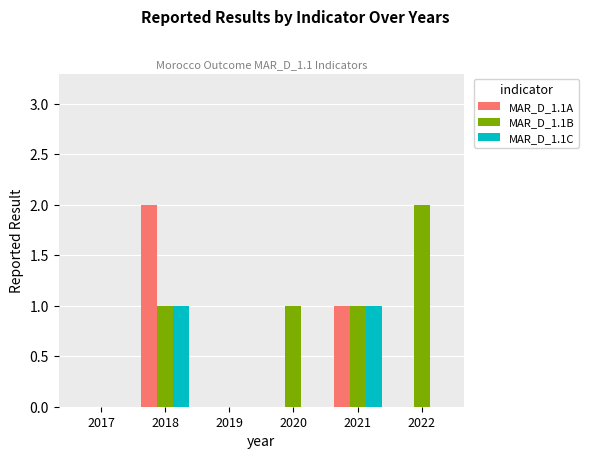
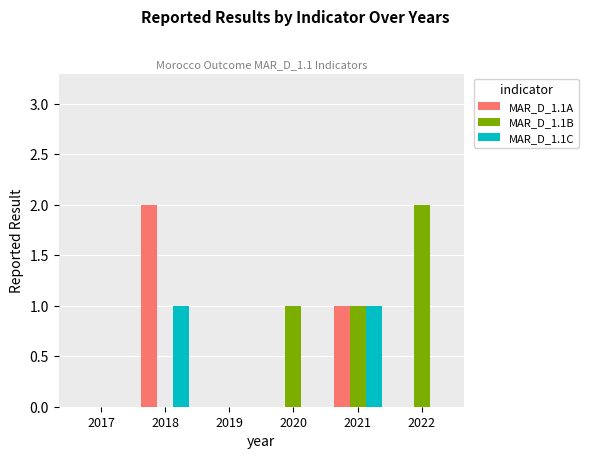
  {
    "MAR_D_1.1A": {
      "2017": 0,
      "2018": 2,
      "2019": 0,
      "2020": 0,
      "2021": 1,
      "2022": 0
    },
    "MAR_D_1.1B": {
      "2017": 0,
-     "2018": 1,
+     "2018": 0,
      "2019": 0,
      "2020": 1,
      "2021": 1,
      "2022": 2
    },
    "MAR_D_1.1C": {
      "2017": 0,
      "2018": 1,
      "2019": 0,
      "2020": 0,
      "2021": 1,
      "2022": 0
    }
  }
